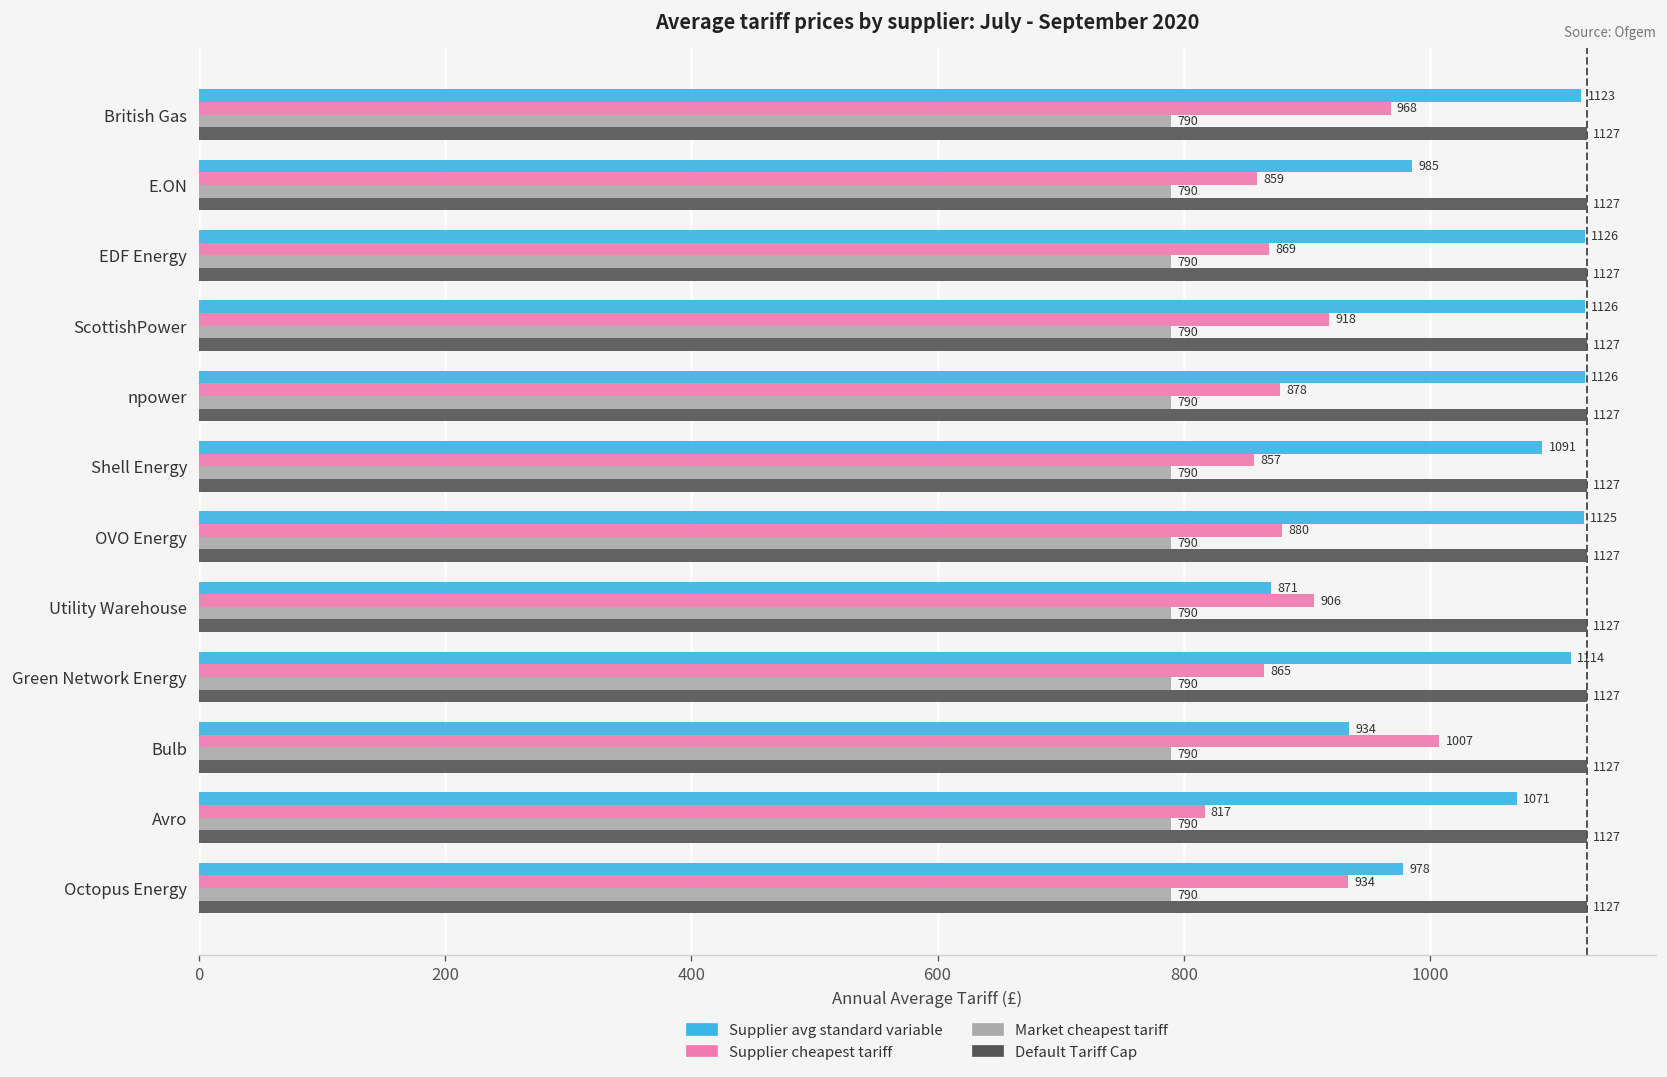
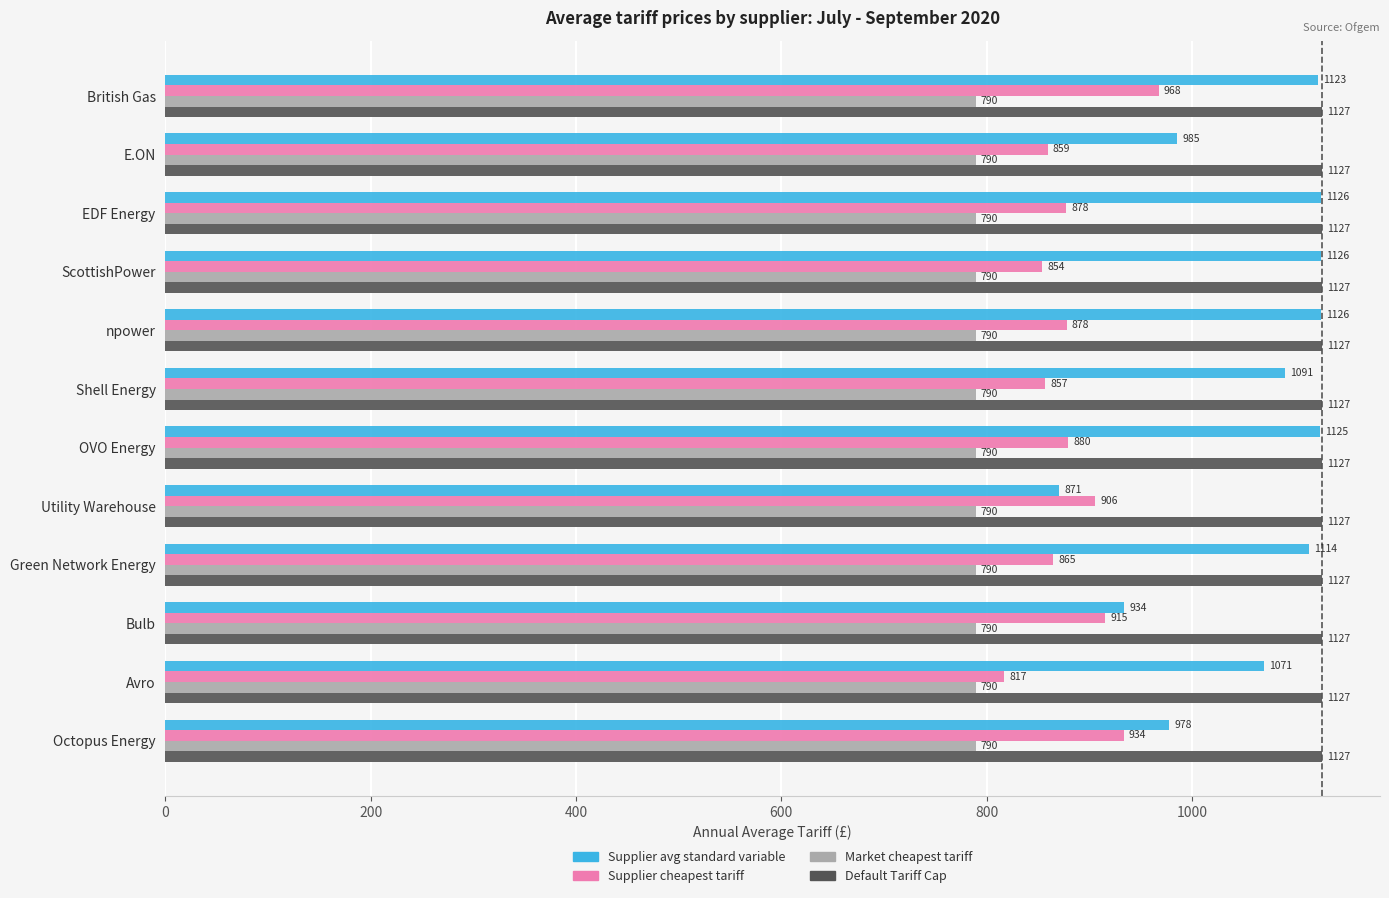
  {
    "Supplier avg standard variable": {
      "British Gas": 1123,
      "E.ON": 985,
      "EDF Energy": 1126,
      "ScottishPower": 1126,
      "npower": 1126,
      "Shell Energy": 1091,
      "OVO Energy": 1125,
      "Utility Warehouse": 871,
      "Green Network Energy": 1114,
      "Bulb": 934,
      "Avro": 1071,
      "Octopus Energy": 978
    },
    "Supplier cheapest tariff": {
      "British Gas": 968,
      "E.ON": 859,
-     "EDF Energy": 869,
-     "ScottishPower": 918,
+     "EDF Energy": 878,
+     "ScottishPower": 854,
      "npower": 878,
      "Shell Energy": 857,
      "OVO Energy": 880,
      "Utility Warehouse": 906,
      "Green Network Energy": 865,
-     "Bulb": 1007,
+     "Bulb": 915,
      "Avro": 817,
      "Octopus Energy": 934
    },
    "Market cheapest tariff": {
      "British Gas": 790,
      "E.ON": 790,
      "EDF Energy": 790,
      "ScottishPower": 790,
      "npower": 790,
      "Shell Energy": 790,
      "OVO Energy": 790,
      "Utility Warehouse": 790,
      "Green Network Energy": 790,
      "Bulb": 790,
      "Avro": 790,
      "Octopus Energy": 790
    },
    "Default Tariff Cap": {
      "British Gas": 1127,
      "E.ON": 1127,
      "EDF Energy": 1127,
      "ScottishPower": 1127,
      "npower": 1127,
      "Shell Energy": 1127,
      "OVO Energy": 1127,
      "Utility Warehouse": 1127,
      "Green Network Energy": 1127,
      "Bulb": 1127,
      "Avro": 1127,
      "Octopus Energy": 1127
    }
  }
